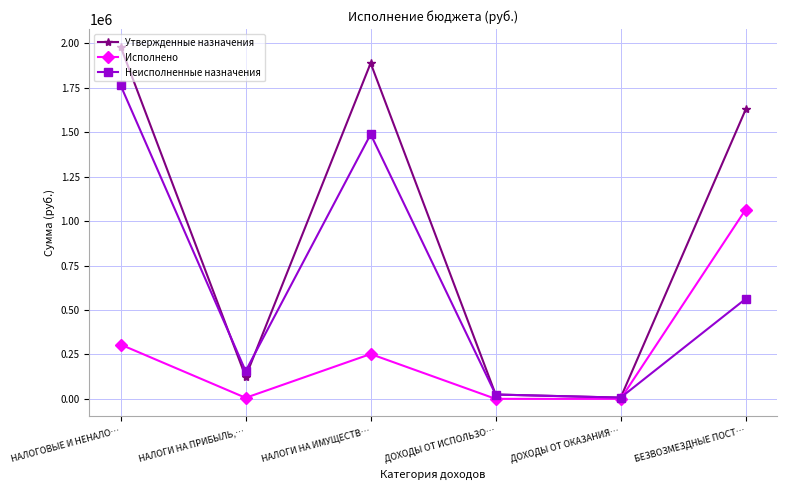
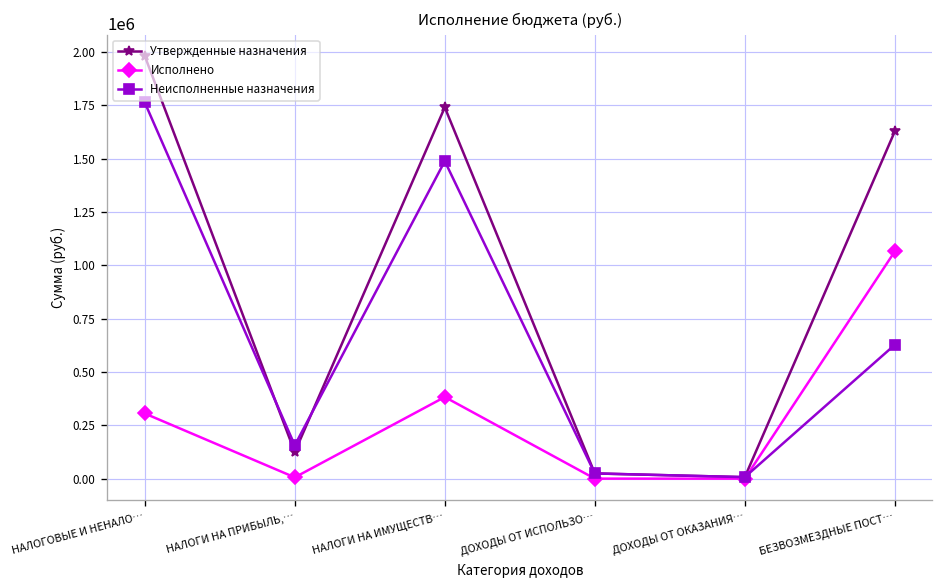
  {
    "Утвержденные назначения": {
      "НАЛОГИ НА ПРИБЫЛЬ,…": 120000,
-     "НАЛОГИ НА ИМУЩЕСТВ…": 1890000,
+     "НАЛОГИ НА ИМУЩЕСТВ…": 1740000,
      "БЕЗВОЗМЕЗДНЫЕ ПОСТ…": 1630000
    },
    "Исполнено": {
      "НАЛОГОВЫЕ И НЕНАЛО…": 310000,
      "НАЛОГИ НА ПРИБЫЛЬ,…": 10000,
-     "НАЛОГИ НА ИМУЩЕСТВ…": 250000,
+     "НАЛОГИ НА ИМУЩЕСТВ…": 380000,
      "ДОХОДЫ ОТ ИСПОЛЬЗО…": 0,
      "БЕЗВОЗМЕЗДНЫЕ ПОСТ…": 1070000
    },
    "Неисполненные назначения": {
      "НАЛОГОВЫЕ И НЕНАЛО…": 1760000,
      "НАЛОГИ НА ПРИБЫЛЬ,…": 160000,
      "НАЛОГИ НА ИМУЩЕСТВ…": 1490000,
-     "БЕЗВОЗМЕЗДНЫЕ ПОСТ…": 560000
+     "БЕЗВОЗМЕЗДНЫЕ ПОСТ…": 630000
    }
  }
